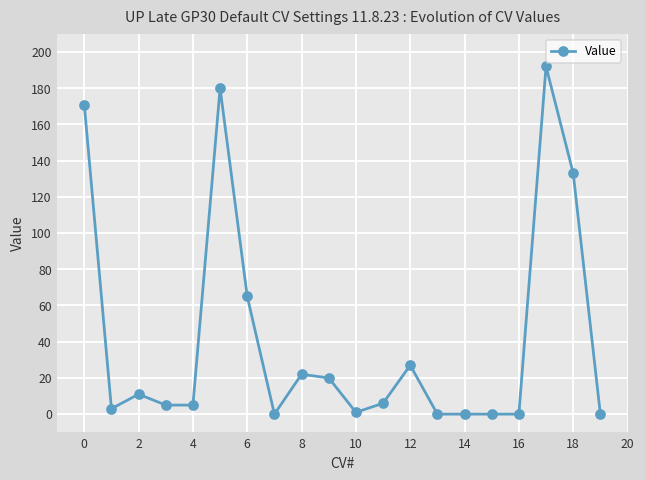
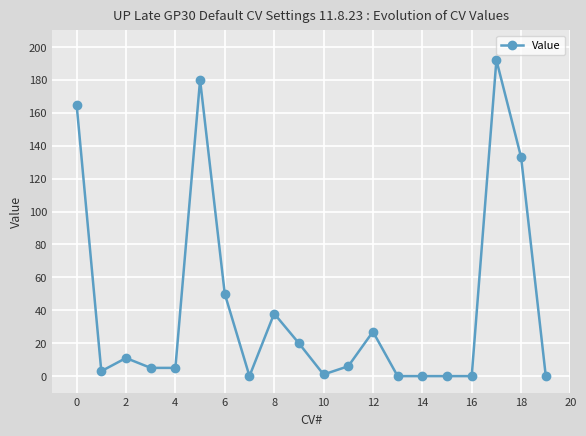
  {
-   "0": 171,
+   "0": 165,
    "2": 11,
    "4": 5,
-   "6": 65,
-   "8": 22,
+   "6": 50,
+   "8": 38,
    "10": 1,
    "12": 27,
    "14": 0,
    "16": 0,
    "18": 133
  }
